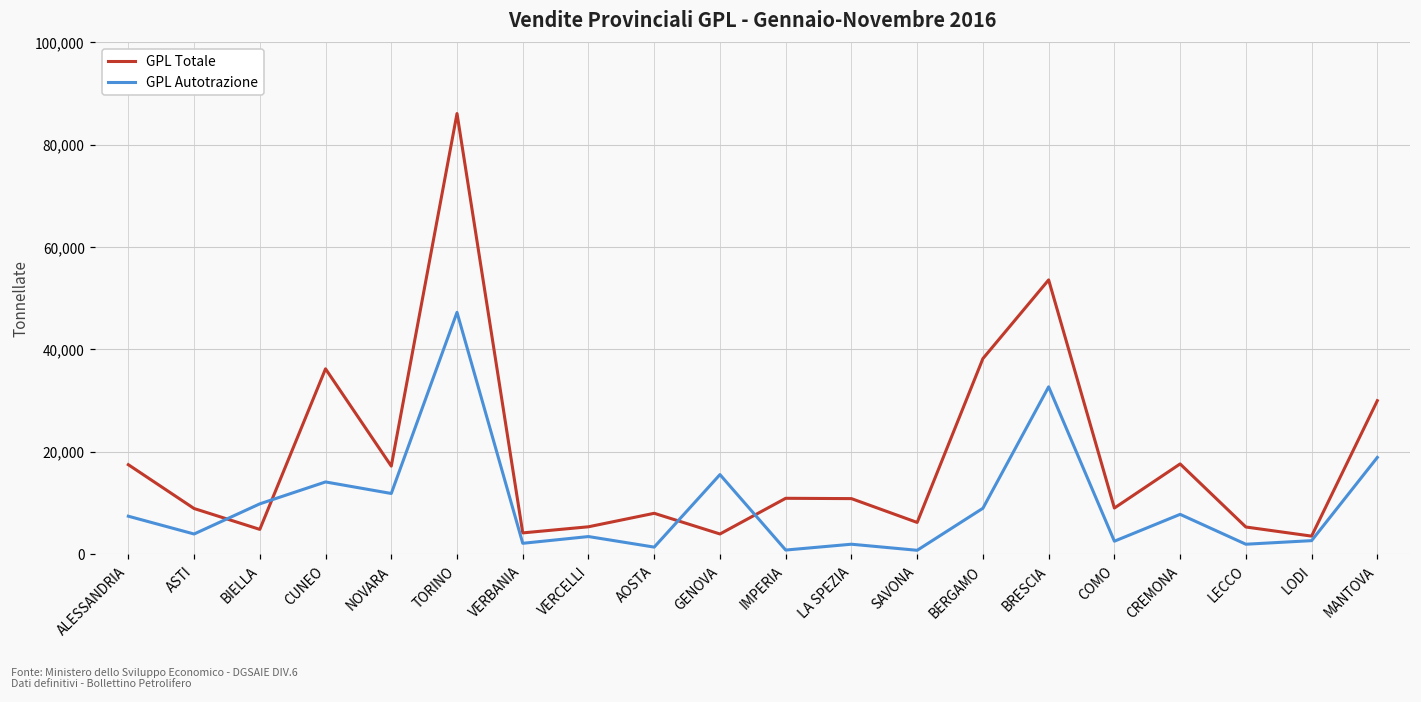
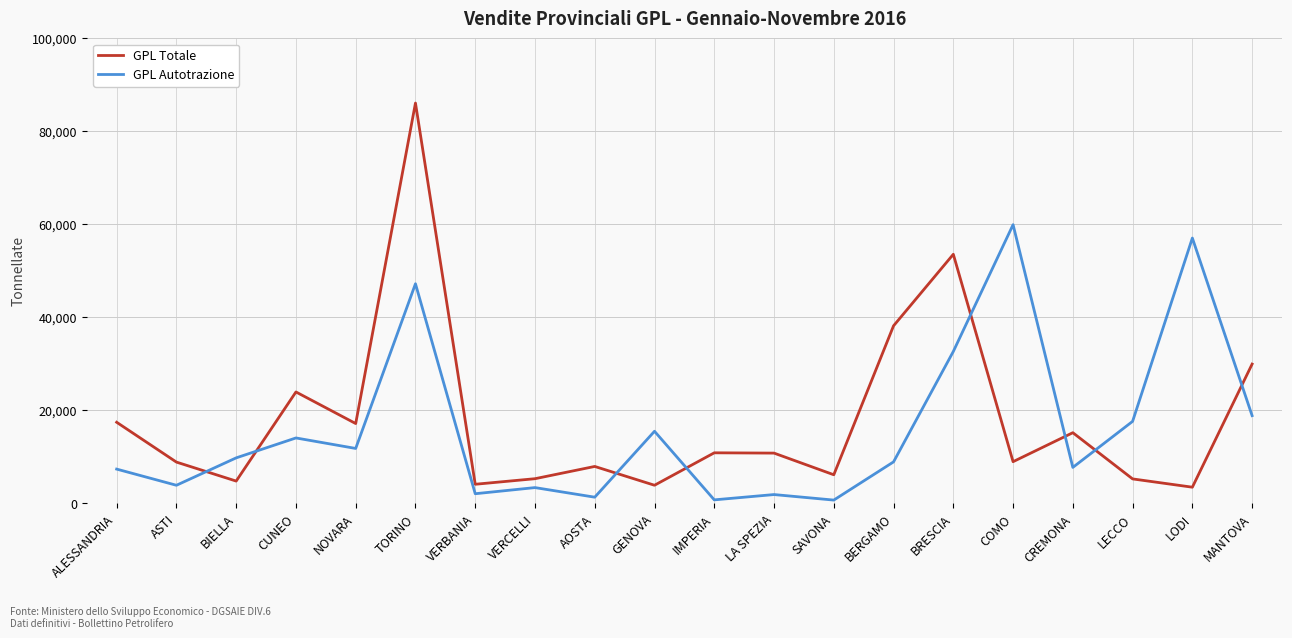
  {
    "GPL Totale": {
      "ALESSANDRIA": "17,000",
      "ASTI": "9,000",
      "BIELLA": "5,000",
-     "CUNEO": "36,000",
+     "CUNEO": "24,000",
      "NOVARA": "17,000",
      "TORINO": "86,000",
      "VERBANIA": "4,000",
      "VERCELLI": "5,000",
      "AOSTA": "8,000",
      "GENOVA": "4,000",
      "IMPERIA": "11,000",
      "LA SPEZIA": "11,000",
      "SAVONA": "6,000",
      "BERGAMO": "38,000",
      "BRESCIA": "54,000",
      "COMO": "9,000",
-     "CREMONA": "18,000",
+     "CREMONA": "15,000",
      "LECCO": "5,000",
      "LODI": "3,000",
      "MANTOVA": "30,000"
    },
    "GPL Autotrazione": {
      "ALESSANDRIA": "7,000",
      "ASTI": "4,000",
      "BIELLA": "10,000",
      "CUNEO": "14,000",
      "NOVARA": "12,000",
      "TORINO": "47,000",
      "VERBANIA": "2,000",
      "VERCELLI": "3,000",
      "AOSTA": "1,000",
      "GENOVA": "15,000",
      "IMPERIA": "1,000",
      "LA SPEZIA": "2,000",
      "SAVONA": "1,000",
      "BERGAMO": "9,000",
      "BRESCIA": "33,000",
-     "COMO": "2,000",
+     "COMO": "60,000",
      "CREMONA": "8,000",
-     "LECCO": "2,000",
-     "LODI": "3,000",
+     "LECCO": "18,000",
+     "LODI": "57,000",
      "MANTOVA": "19,000"
    }
  }
